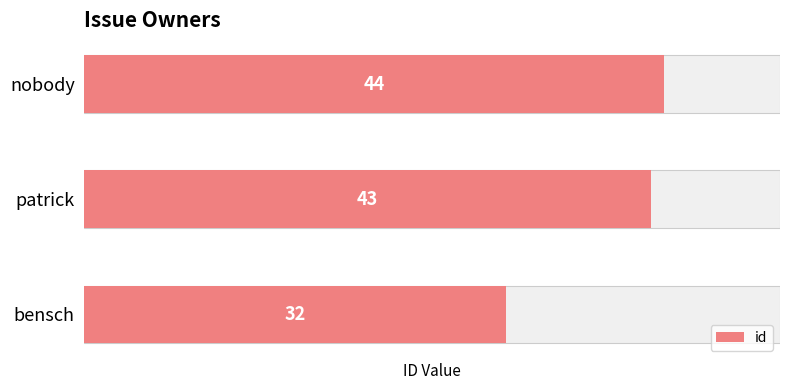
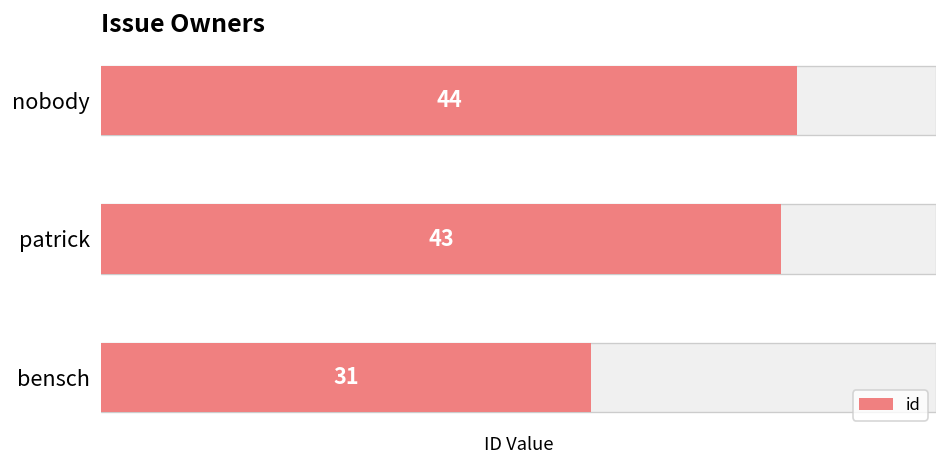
  {
    "id": {
-     "bensch": 32
+     "bensch": 31
    }
  }
